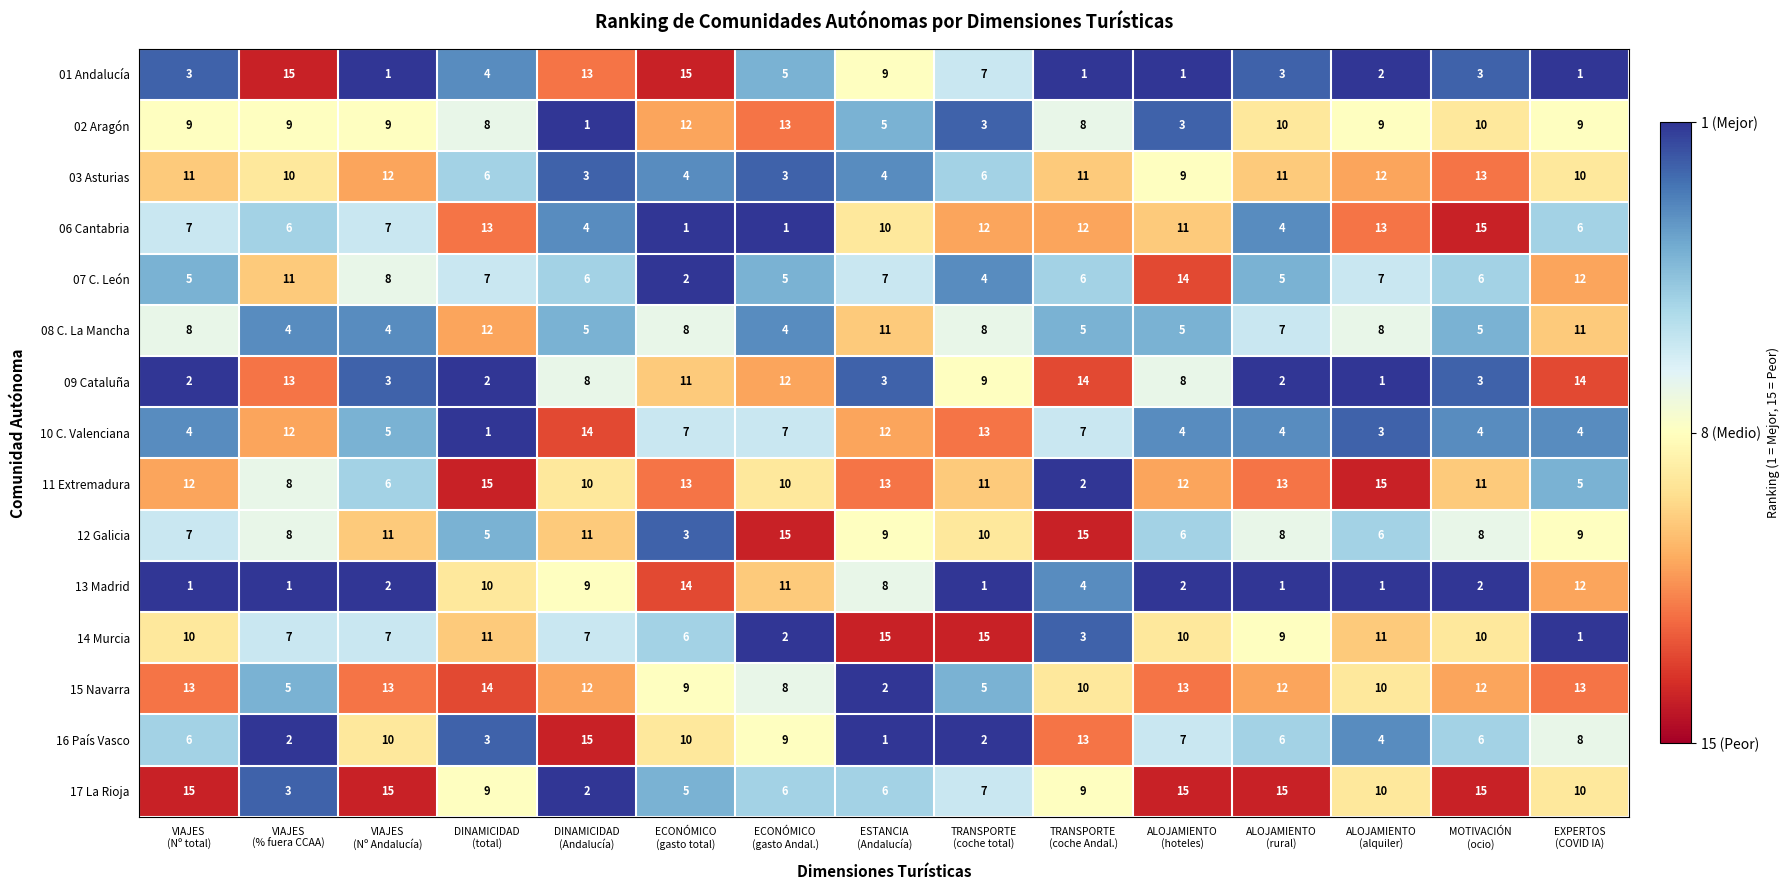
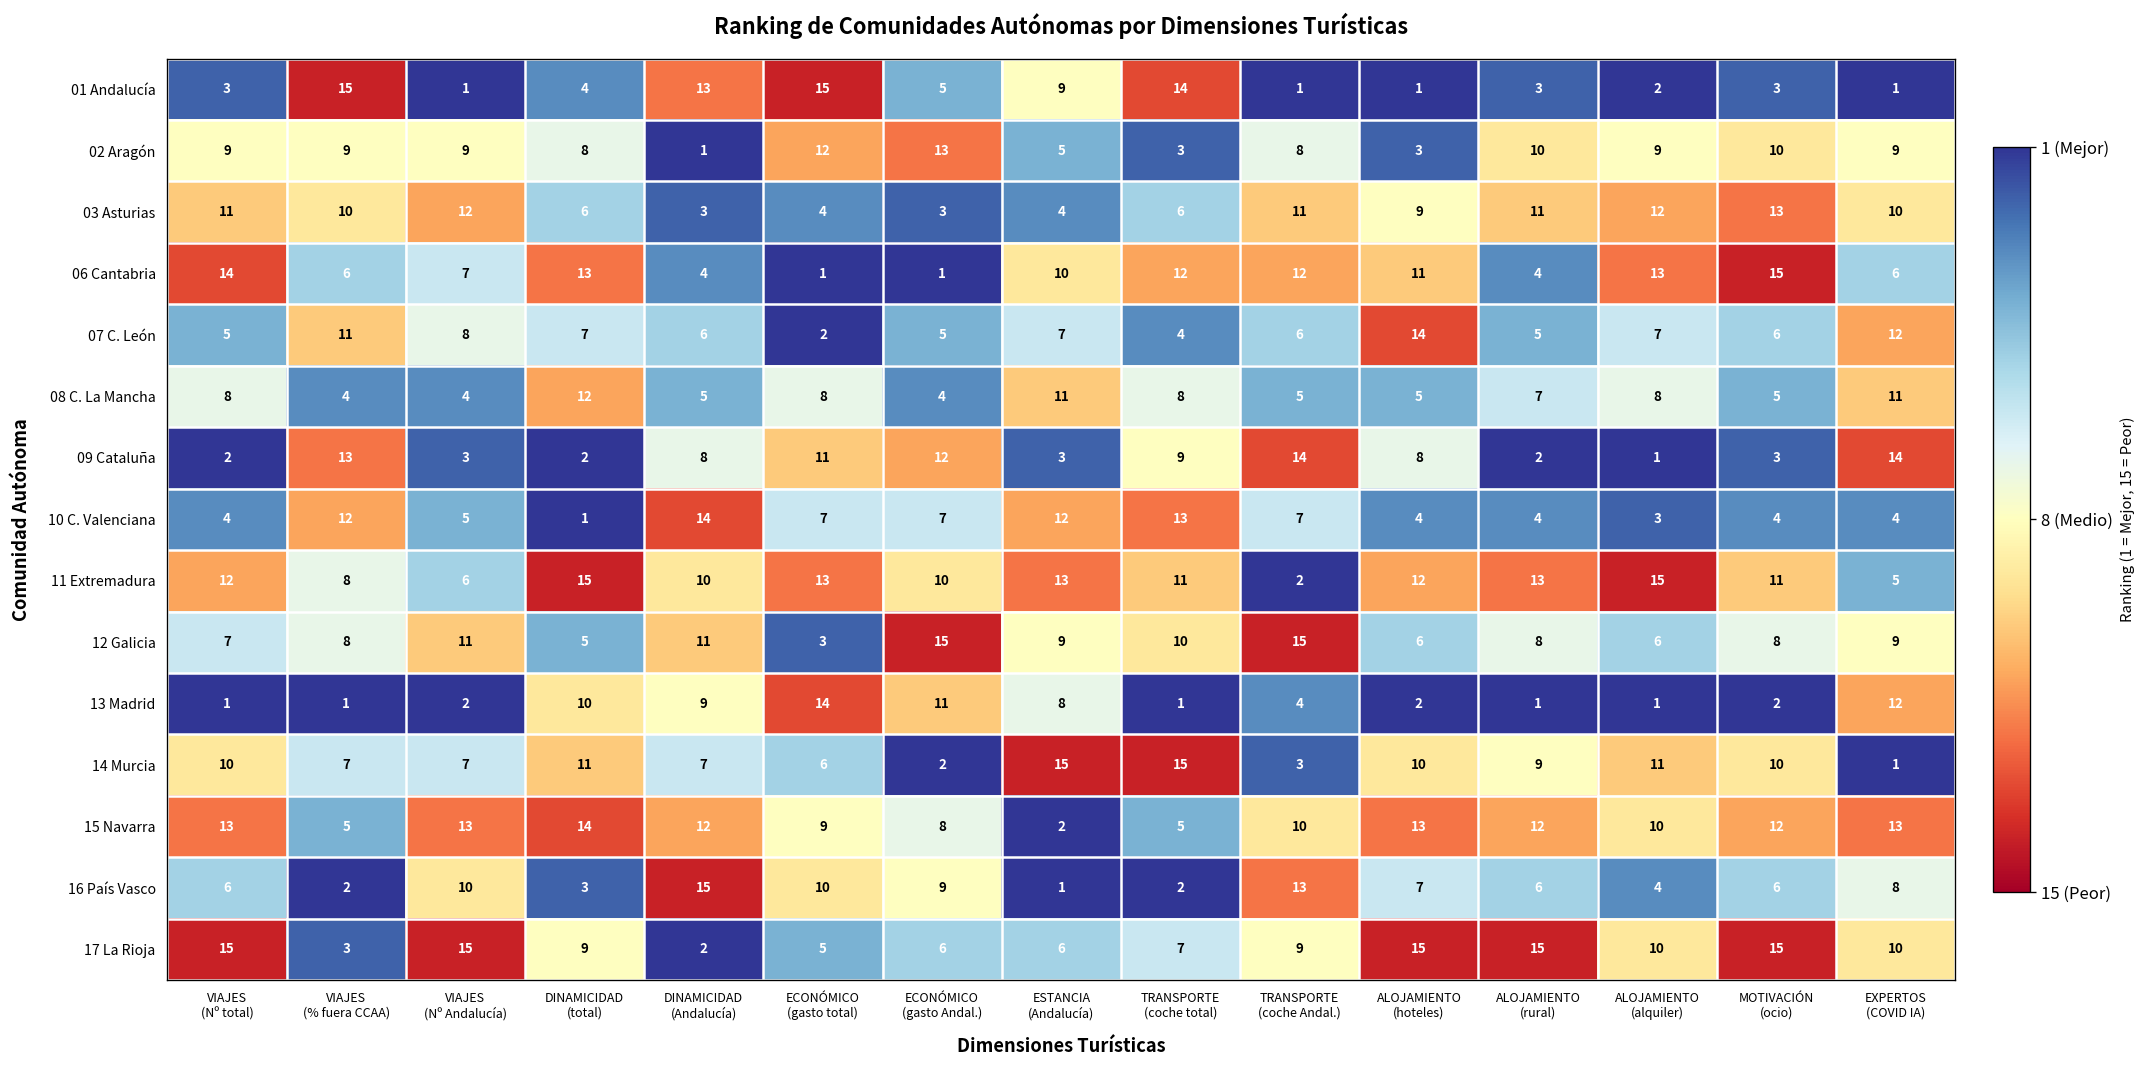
  {
    "01 Andalucía": {
      "VIAJES (Nº total)": 3,
      "VIAJES (% fuera CCAA)": 15,
      "VIAJES (Nº Andalucía)": 1,
      "DINAMICIDAD (total)": 4,
      "DINAMICIDAD (Andalucía)": 13,
      "ECONÓMICO (gasto total)": 15,
      "ECONÓMICO (gasto Andal.)": 5,
      "ESTANCIA (Andalucía)": 9,
-     "TRANSPORTE (coche total)": 7,
+     "TRANSPORTE (coche total)": 14,
      "TRANSPORTE (coche Andal.)": 1,
      "ALOJAMIENTO (hoteles)": 1,
      "ALOJAMIENTO (rural)": 3,
      "ALOJAMIENTO (alquiler)": 2,
      "MOTIVACIÓN (ocio)": 3,
      "EXPERTOS (COVID IA)": 1
    },
    "06 Cantabria": {
-     "VIAJES (Nº total)": 7,
+     "VIAJES (Nº total)": 14,
      "VIAJES (% fuera CCAA)": 6,
      "VIAJES (Nº Andalucía)": 7,
      "DINAMICIDAD (total)": 13,
      "DINAMICIDAD (Andalucía)": 4,
      "ECONÓMICO (gasto total)": 1,
      "ECONÓMICO (gasto Andal.)": 1,
      "ESTANCIA (Andalucía)": 10,
      "TRANSPORTE (coche total)": 12,
      "TRANSPORTE (coche Andal.)": 12,
      "ALOJAMIENTO (hoteles)": 11,
      "ALOJAMIENTO (rural)": 4,
      "ALOJAMIENTO (alquiler)": 13,
      "MOTIVACIÓN (ocio)": 15,
      "EXPERTOS (COVID IA)": 6
    }
  }
